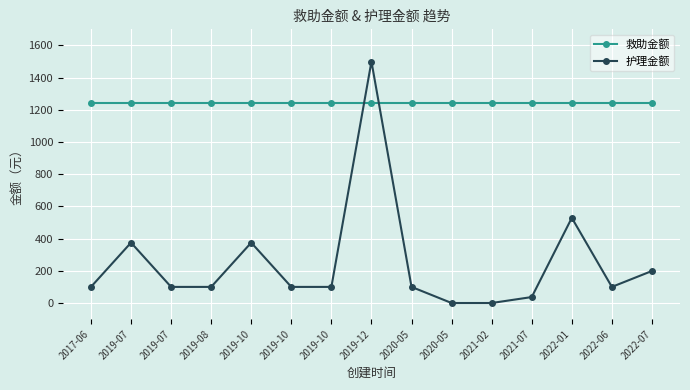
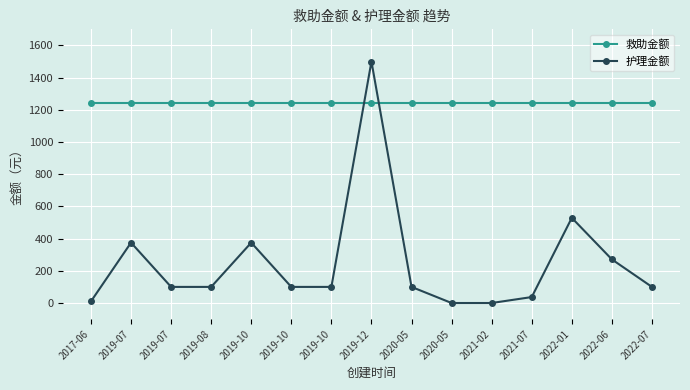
  {
    "救助金额": {
      "2017-06": 1240,
      "2019-08": 1240,
      "2019-12": 1240,
      "2021-02": 1240,
      "2021-07": 1240,
      "2022-01": 1240,
      "2022-06": 1240,
      "2022-07": 1240
    },
    "护理金额": {
-     "2017-06": 100,
+     "2017-06": 10,
      "2019-08": 100,
      "2019-12": 1500,
      "2021-02": 0,
      "2021-07": 40,
      "2022-01": 530,
-     "2022-06": 100,
-     "2022-07": 200
+     "2022-06": 270,
+     "2022-07": 100
    }
  }
